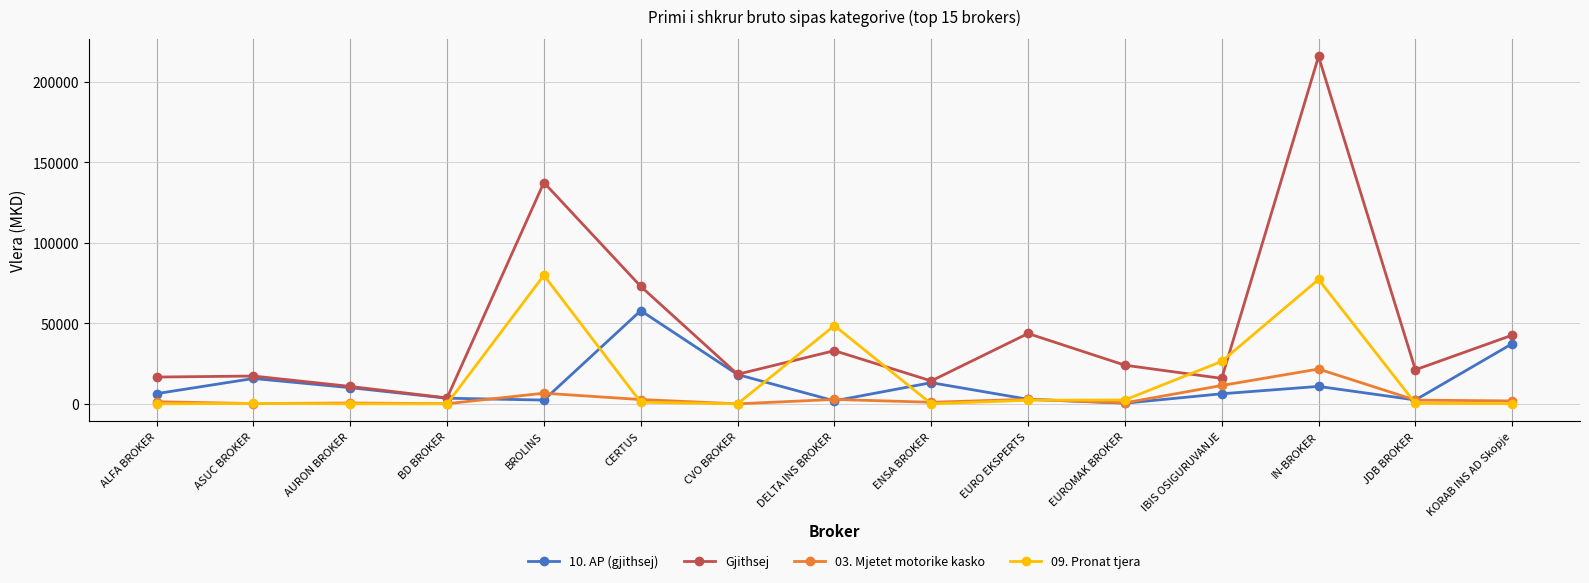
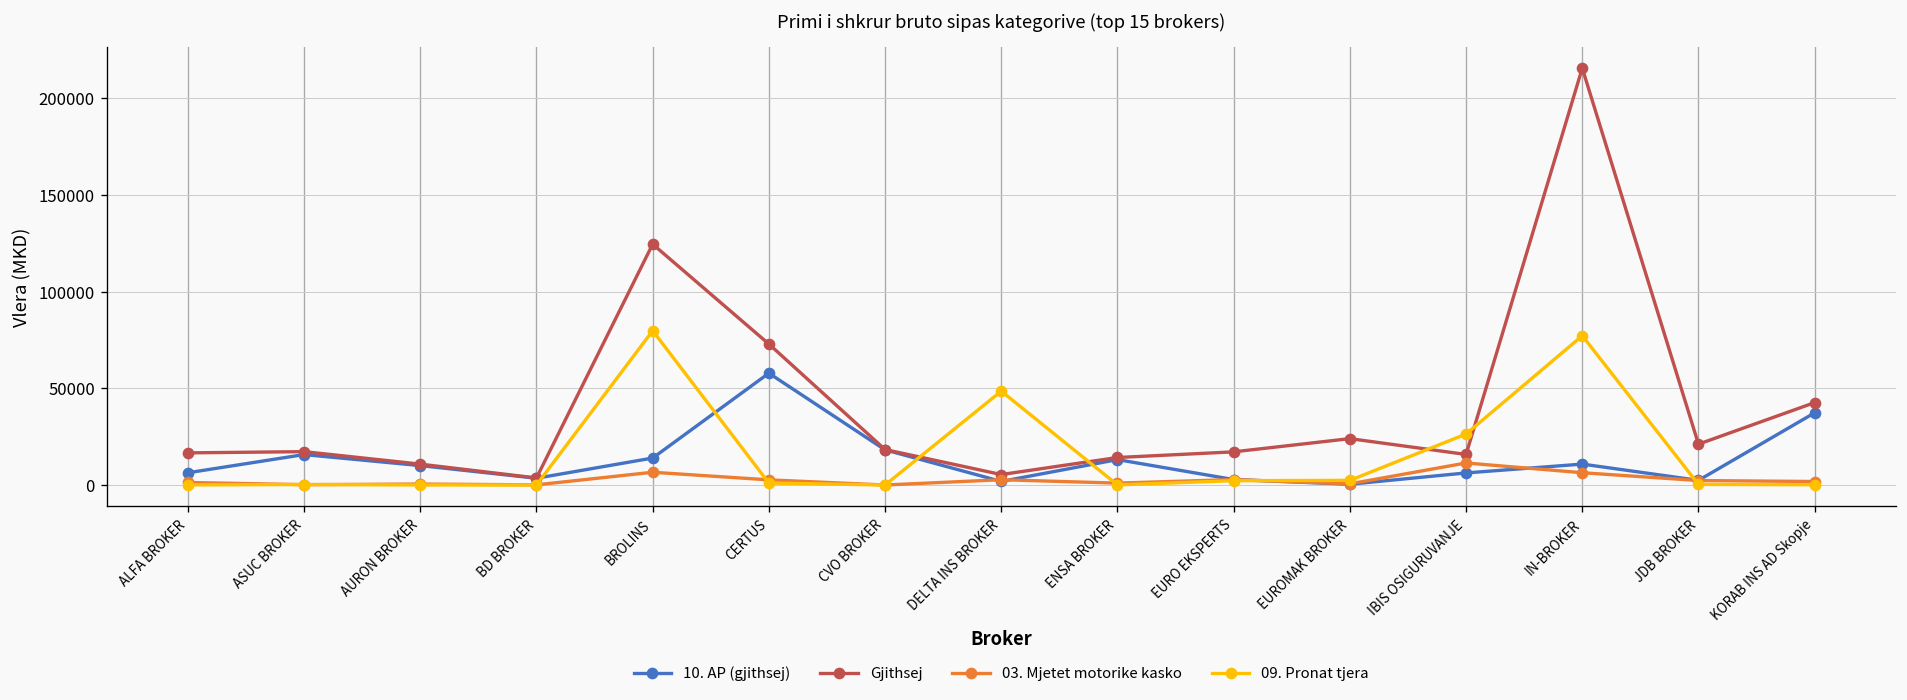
  {
    "10. AP (gjithsej)": {
      "ALFA BROKER": 6000,
-     "BROLINS": 2000,
+     "BROLINS": 14000,
      "CERTUS": 58000,
      "IBIS OSIGURUVANJE": 6000,
      "IN-BROKER": 11000,
      "KORAB INS AD Skopje": 37000
    },
    "Gjithsej": {
      "ALFA BROKER": 17000,
-     "BROLINS": 137000,
+     "BROLINS": 125000,
      "CERTUS": 73000,
-     "DELTA INS BROKER": 33000,
-     "EURO EKSPERTS": 44000,
+     "DELTA INS BROKER": 5000,
+     "EURO EKSPERTS": 17000,
      "EUROMAK BROKER": 24000,
      "IBIS OSIGURUVANJE": 16000,
      "IN-BROKER": 216000,
      "JDB BROKER": 21000,
      "KORAB INS AD Skopje": 43000
    },
    "03. Mjetet motorike kasko": {
      "BROLINS": 7000,
      "CERTUS": 3000,
      "IBIS OSIGURUVANJE": 11000,
-     "IN-BROKER": 22000,
+     "IN-BROKER": 6000,
      "KORAB INS AD Skopje": 2000
    },
    "09. Pronat tjera": {
      "BROLINS": 80000,
      "CERTUS": 1000,
      "DELTA INS BROKER": 49000,
      "EUROMAK BROKER": 2000,
      "IBIS OSIGURUVANJE": 26000,
      "IN-BROKER": 77000,
      "JDB BROKER": 0,
      "KORAB INS AD Skopje": 0
    }
  }
